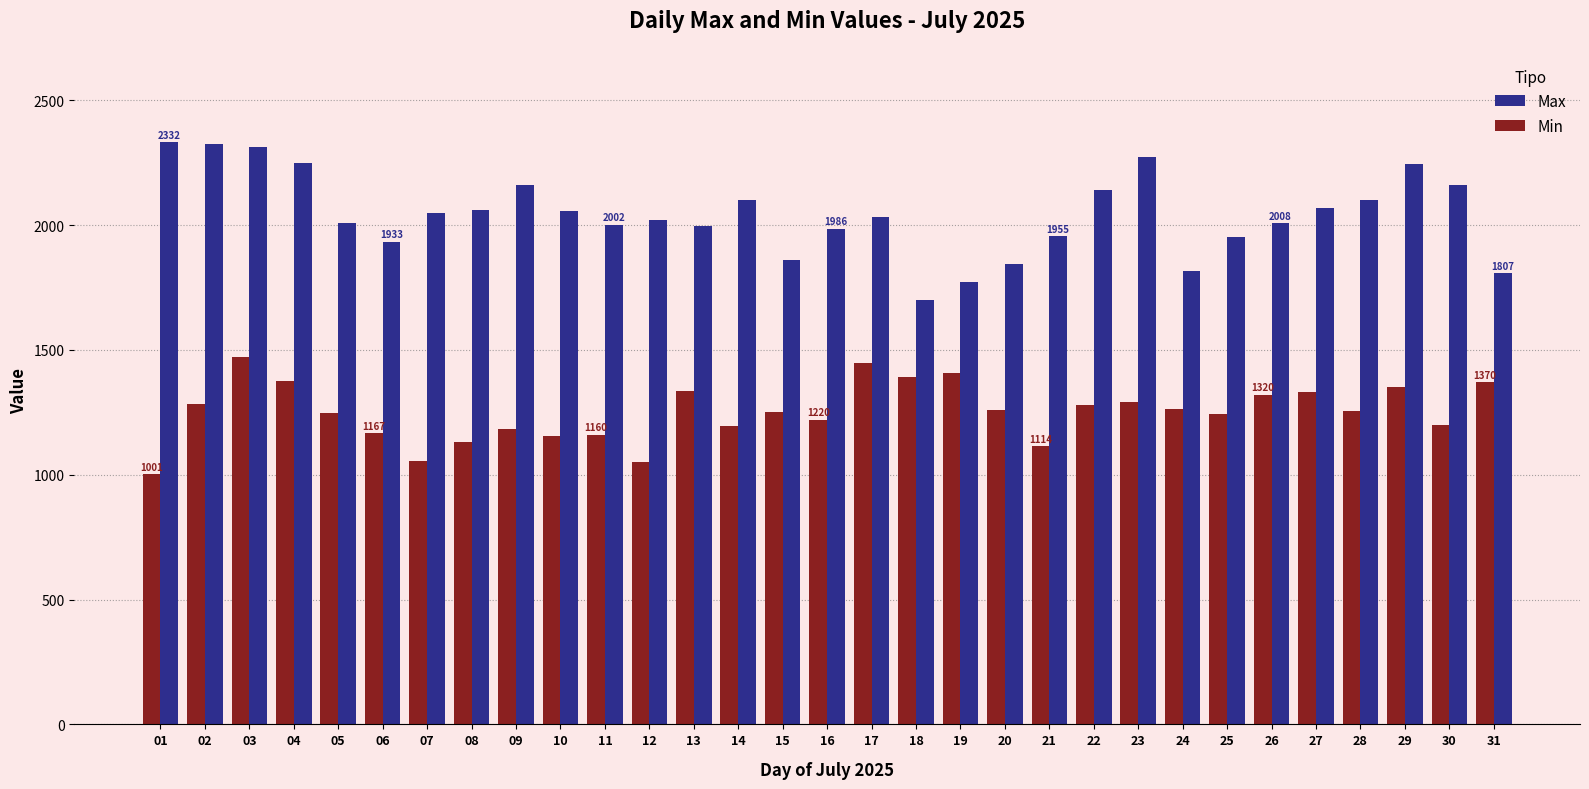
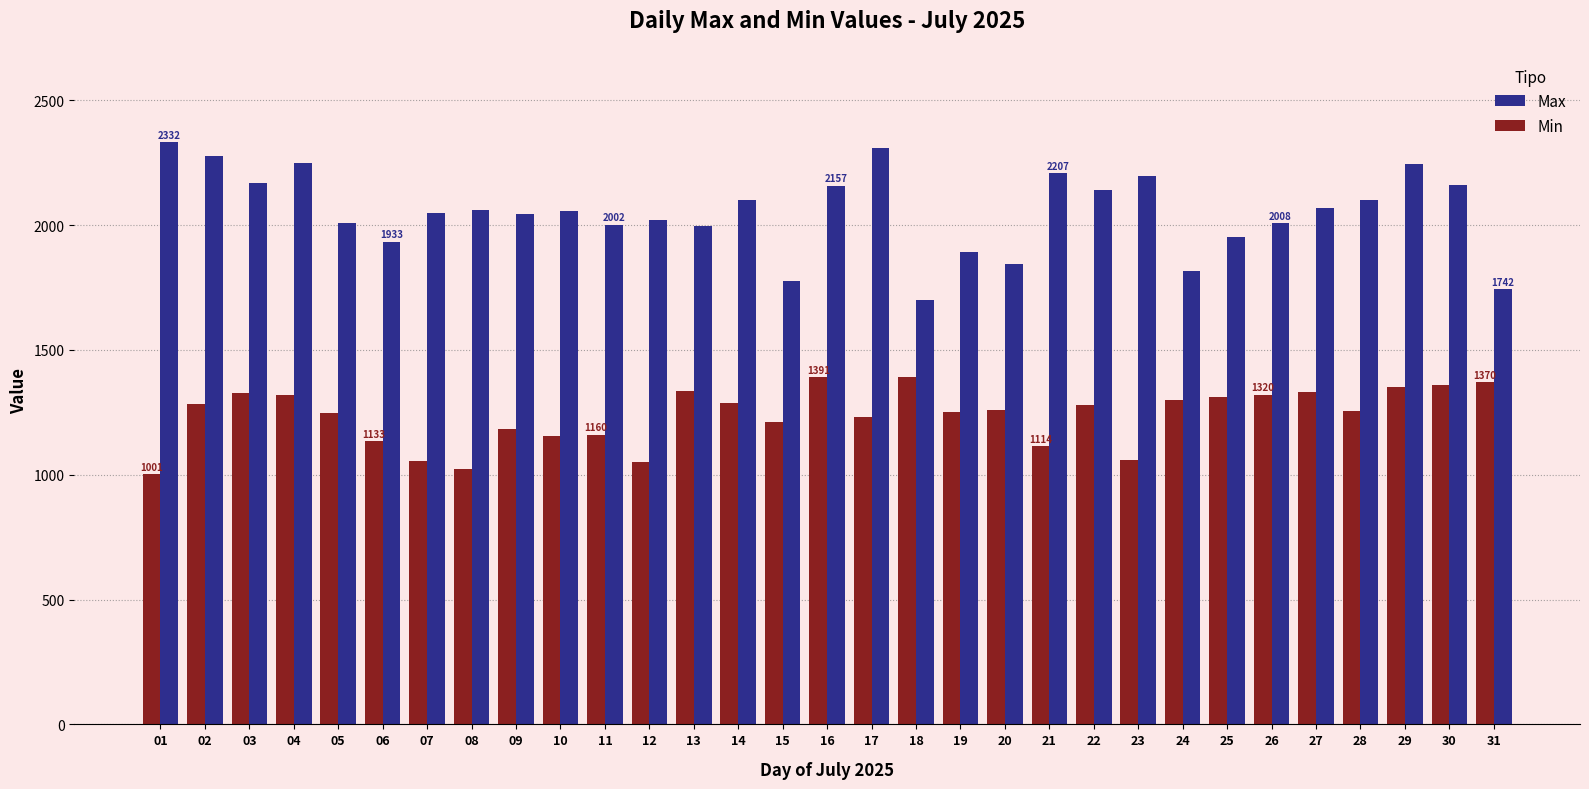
  {
    "Max": {
      "01": 2332,
-     "02": 2320,
-     "03": 2310,
+     "02": 2280,
+     "03": 2170,
      "06": 1933,
-     "09": 2160,
+     "09": 2040,
      "11": 2002,
-     "15": 1860,
-     "16": 1986,
-     "17": 2030,
-     "19": 1770,
-     "21": 1955,
-     "23": 2270,
+     "15": 1770,
+     "16": 2157,
+     "17": 2310,
+     "19": 1890,
+     "21": 2207,
+     "23": 2200,
      "26": 2008,
-     "31": 1807
+     "31": 1742
    },
    "Min": {
      "01": 1001,
-     "03": 1470,
-     "04": 1380,
-     "06": 1167,
-     "08": 1130,
+     "03": 1330,
+     "04": 1320,
+     "06": 1133,
+     "08": 1020,
      "11": 1160,
-     "14": 1200,
-     "15": 1250,
-     "16": 1220,
-     "17": 1450,
-     "19": 1410,
+     "14": 1290,
+     "15": 1210,
+     "16": 1391,
+     "17": 1230,
+     "19": 1250,
      "21": 1114,
-     "23": 1290,
-     "24": 1260,
-     "25": 1240,
+     "23": 1060,
+     "24": 1300,
+     "25": 1310,
      "26": 1320,
-     "30": 1200,
+     "30": 1360,
      "31": 1370
    }
  }
